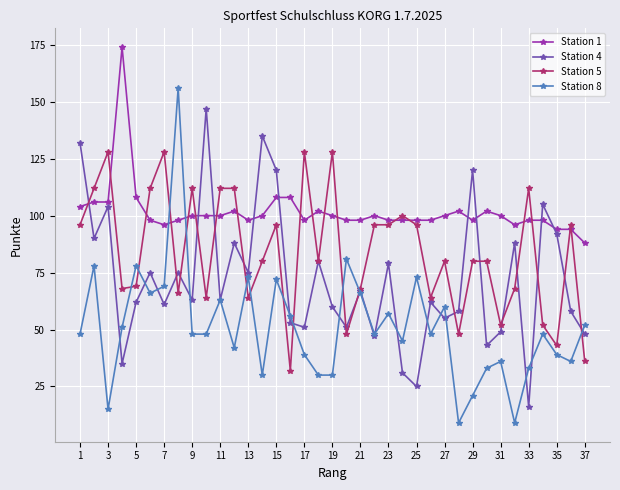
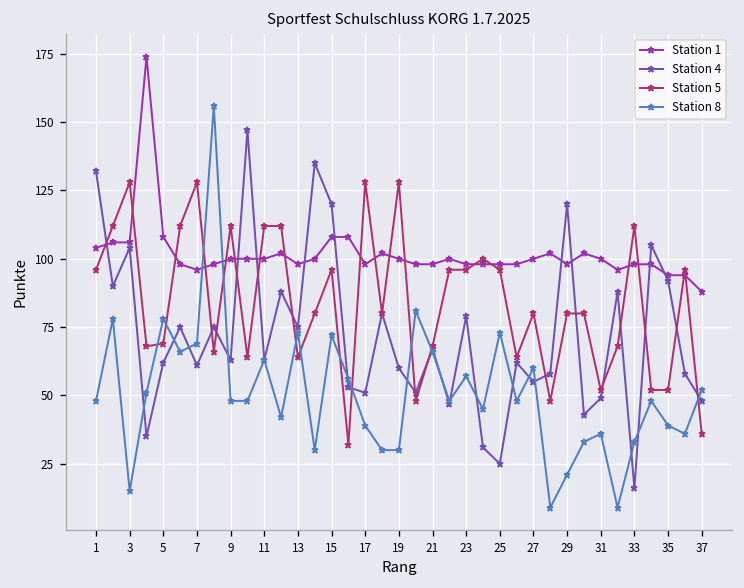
  {
    "Station 5": {
      "1": 96,
      "3": 128,
      "5": 69,
      "7": 128,
      "9": 112,
      "11": 112,
      "13": 64,
      "15": 96,
      "17": 128,
      "19": 128,
      "23": 96,
      "25": 96,
      "27": 80,
      "29": 80,
      "31": 52,
      "33": 112,
-     "35": 43,
+     "35": 52,
      "37": 36
    }
  }
